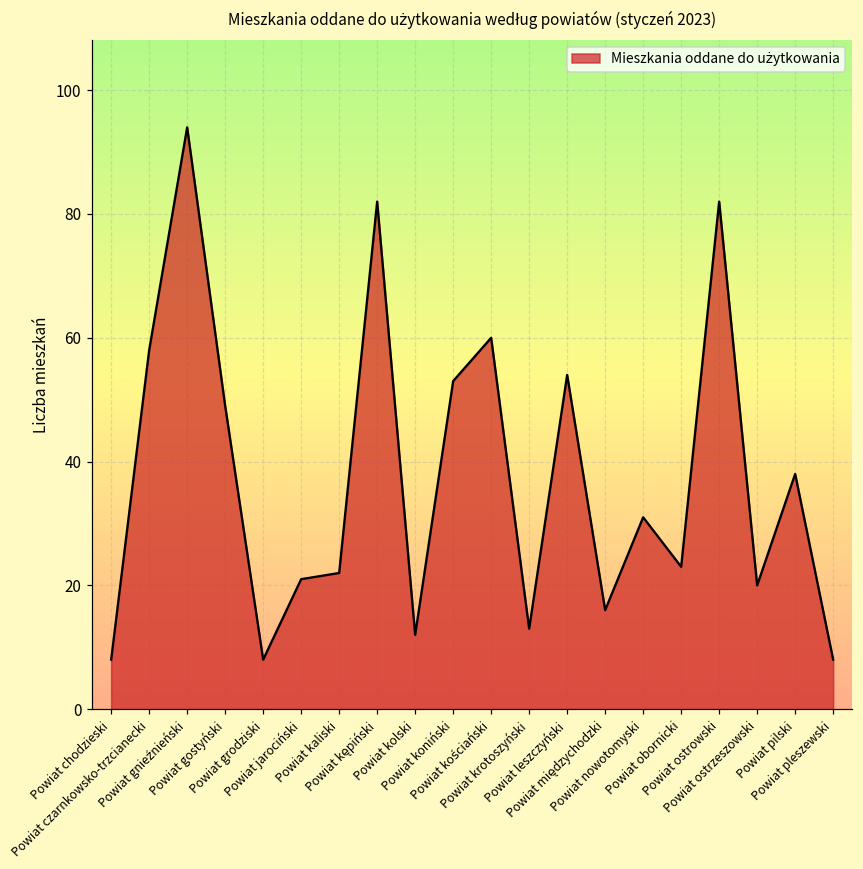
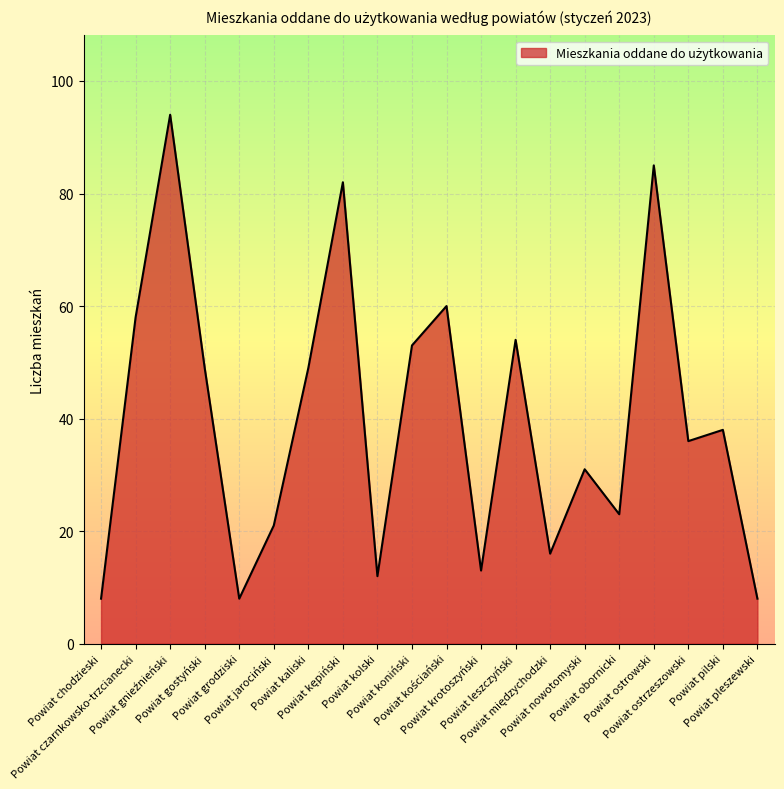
  {
    "Powiat chodzieski": 8,
    "Powiat czarnkowsko-trzcianecki": 58,
    "Powiat gnieźnieński": 94,
    "Powiat gostyński": 49,
    "Powiat grodziski": 8,
    "Powiat jarociński": 21,
-   "Powiat kaliski": 22,
+   "Powiat kaliski": 49,
    "Powiat kępiński": 82,
    "Powiat kolski": 12,
    "Powiat koniński": 53,
    "Powiat kościański": 60,
    "Powiat krotoszyński": 13,
    "Powiat leszczyński": 54,
    "Powiat międzychodzki": 16,
    "Powiat nowotomyski": 31,
    "Powiat obornicki": 23,
-   "Powiat ostrowski": 82,
-   "Powiat ostrzeszowski": 20,
+   "Powiat ostrowski": 85,
+   "Powiat ostrzeszowski": 36,
    "Powiat pilski": 38,
    "Powiat pleszewski": 8
  }
